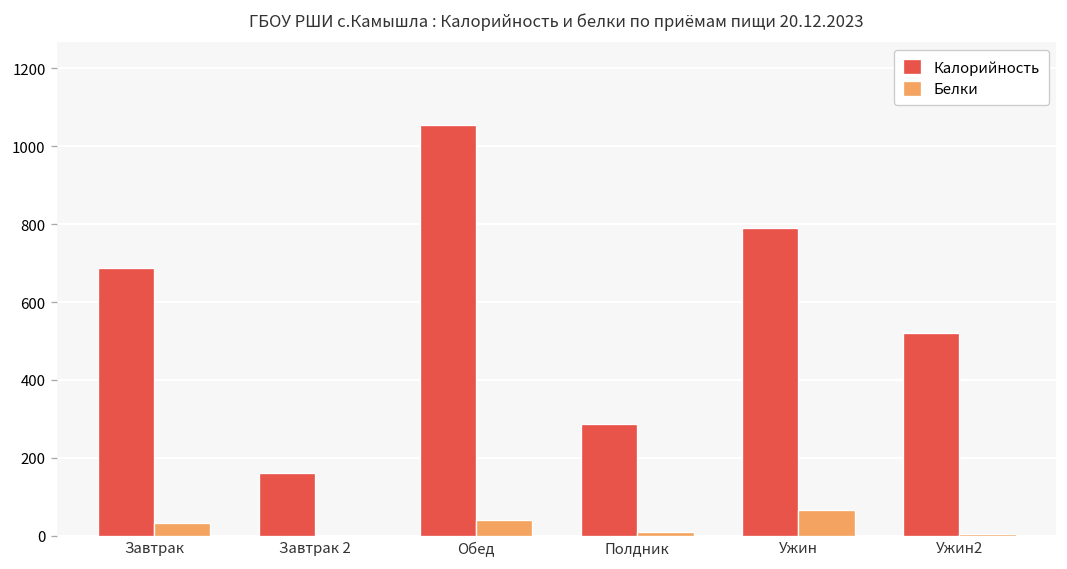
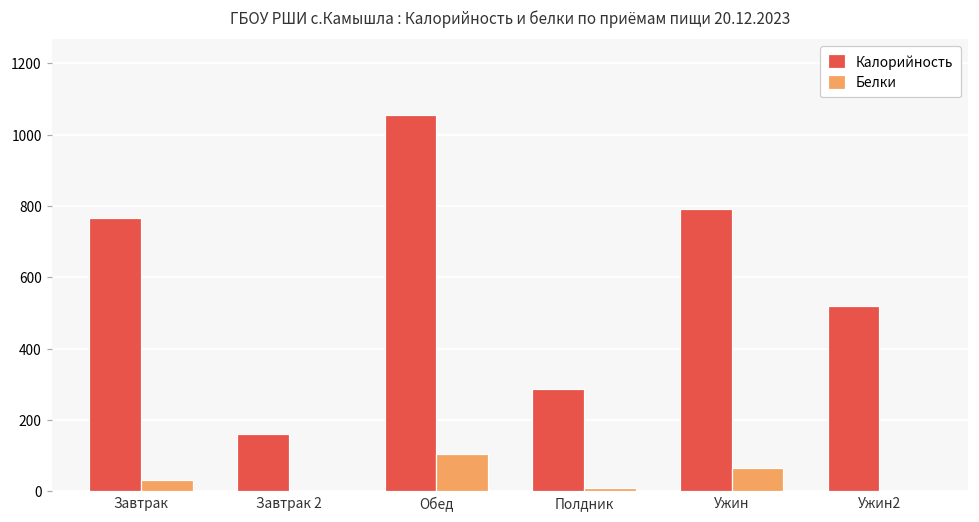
  {
    "Калорийность": {
-     "Завтрак": 690,
+     "Завтрак": 770,
      "Завтрак 2": 160,
      "Обед": 1060,
      "Полдник": 290,
      "Ужин": 790,
      "Ужин2": 520
    },
    "Белки": {
      "Завтрак": 30,
-     "Обед": 40,
+     "Обед": 100,
      "Полдник": 10,
      "Ужин": 70
    }
  }
